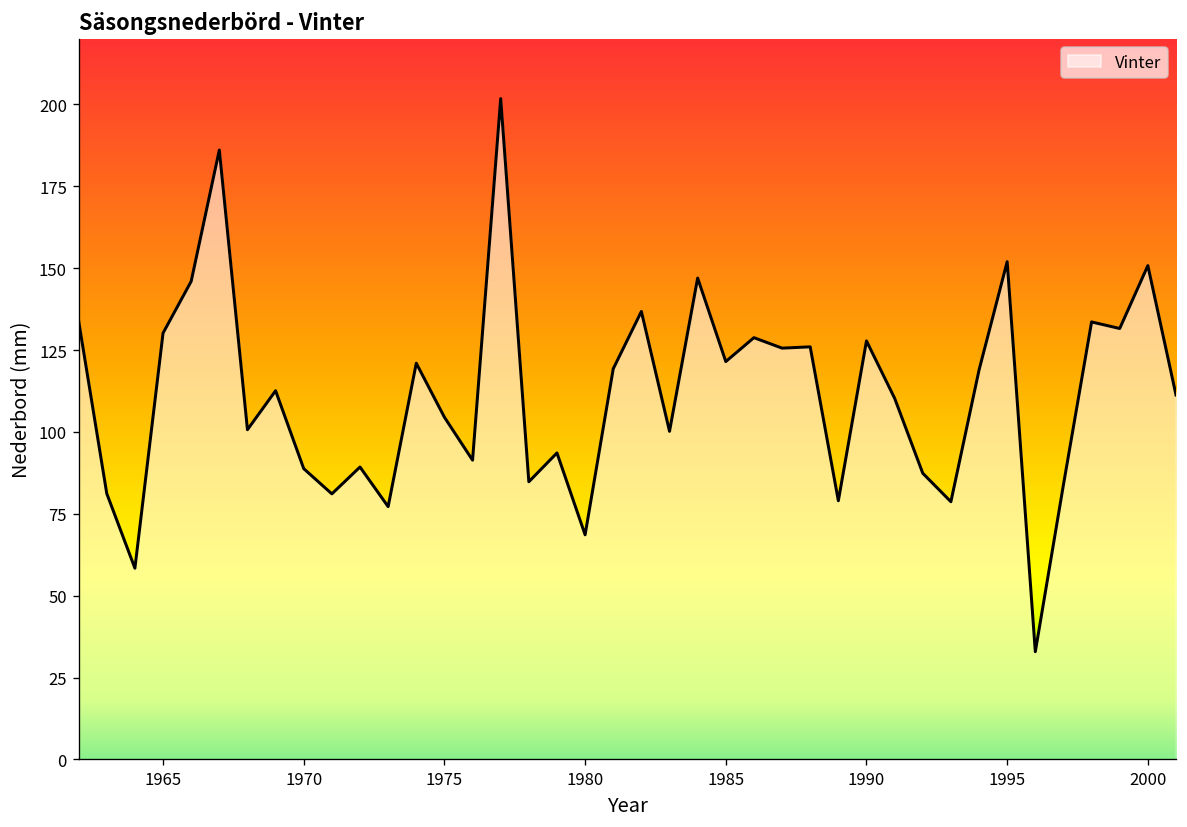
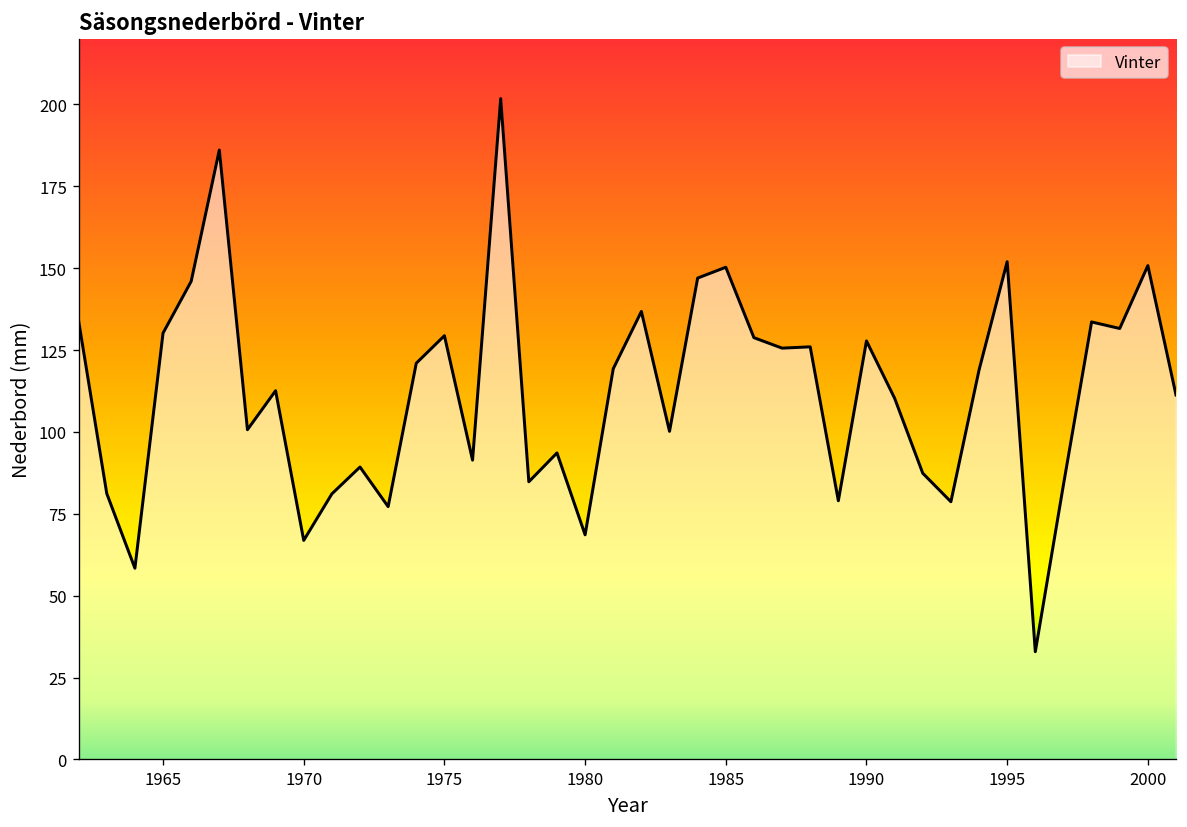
  {
    "1965": 130,
-   "1970": 89,
-   "1975": 105,
+   "1970": 67,
+   "1975": 129,
    "1980": 69,
-   "1985": 122,
+   "1985": 150,
    "1990": 128,
    "1995": 152,
    "2000": 151
  }
